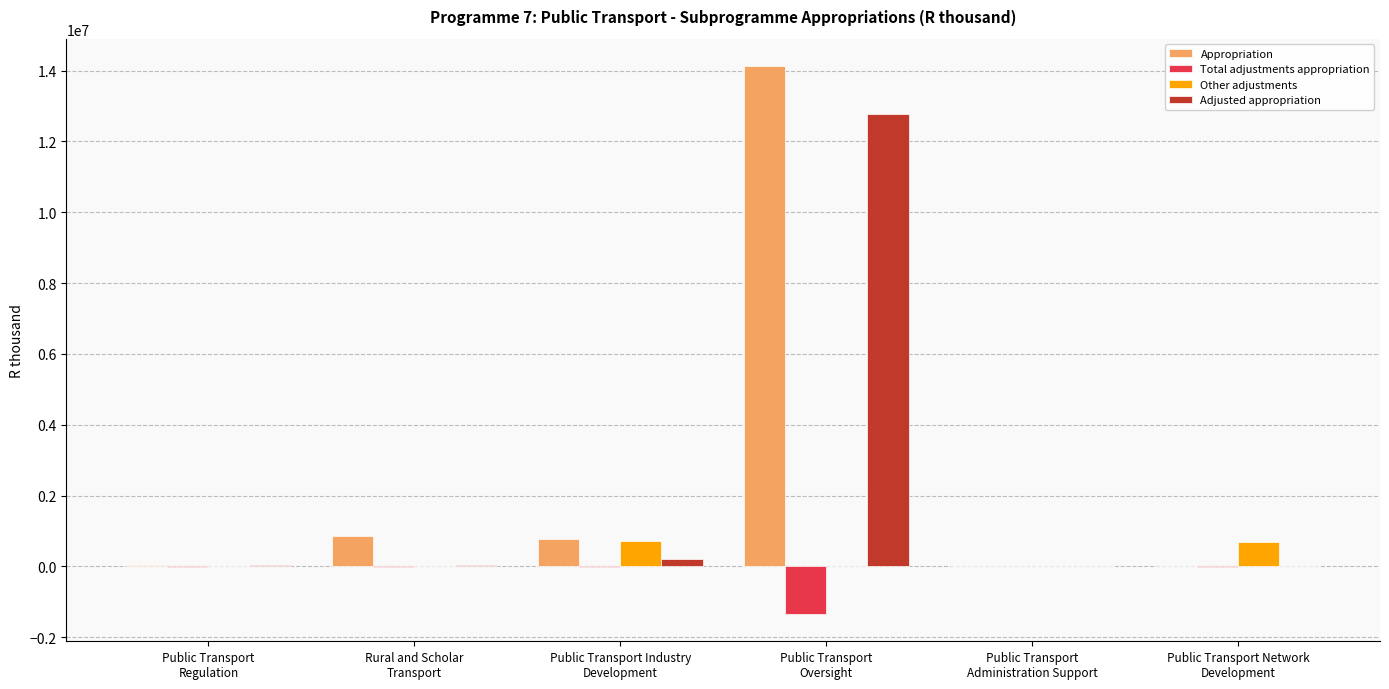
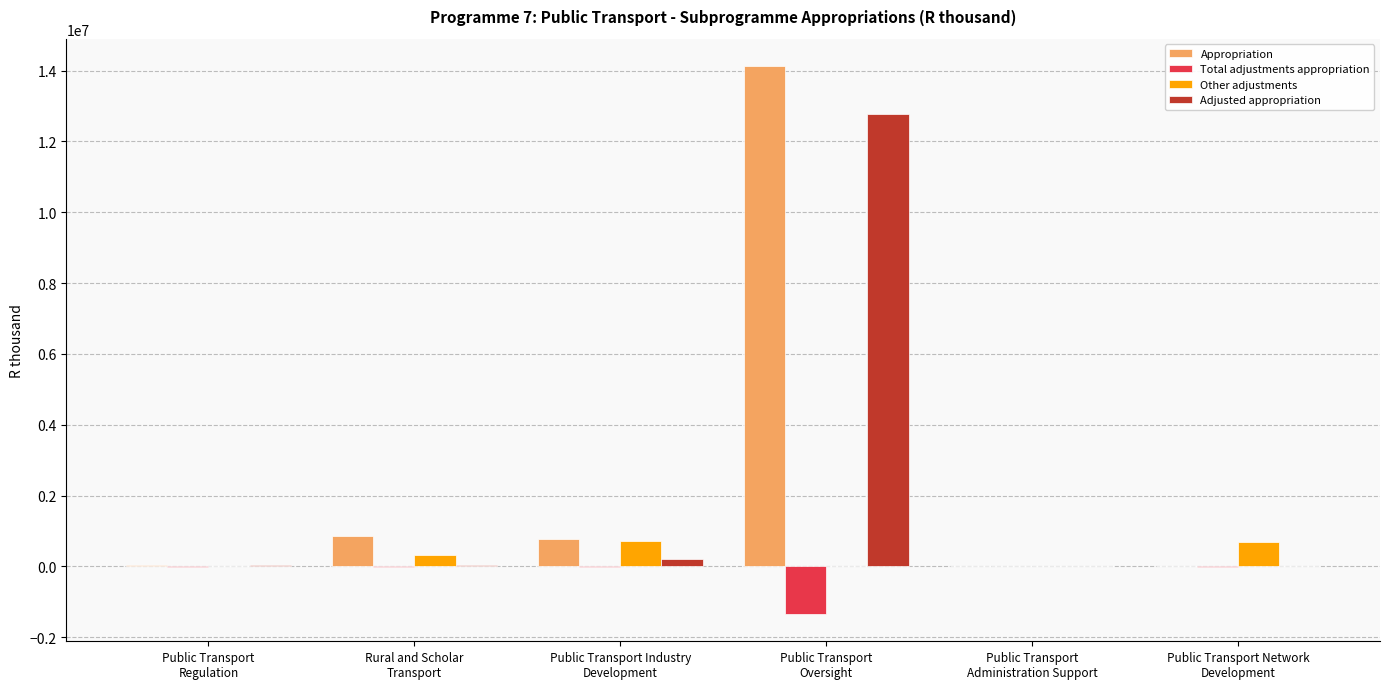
  {
    "Appropriation": {
      "Rural and Scholar Transport": 900000,
      "Public Transport Industry Development": 800000,
      "Public Transport Oversight": 14100000
    },
    "Other adjustments": {
-     "Rural and Scholar Transport": 0,
+     "Rural and Scholar Transport": 300000,
      "Public Transport Industry Development": 700000,
      "Public Transport Oversight": 0,
      "Public Transport Network Development": 700000
    }
  }
